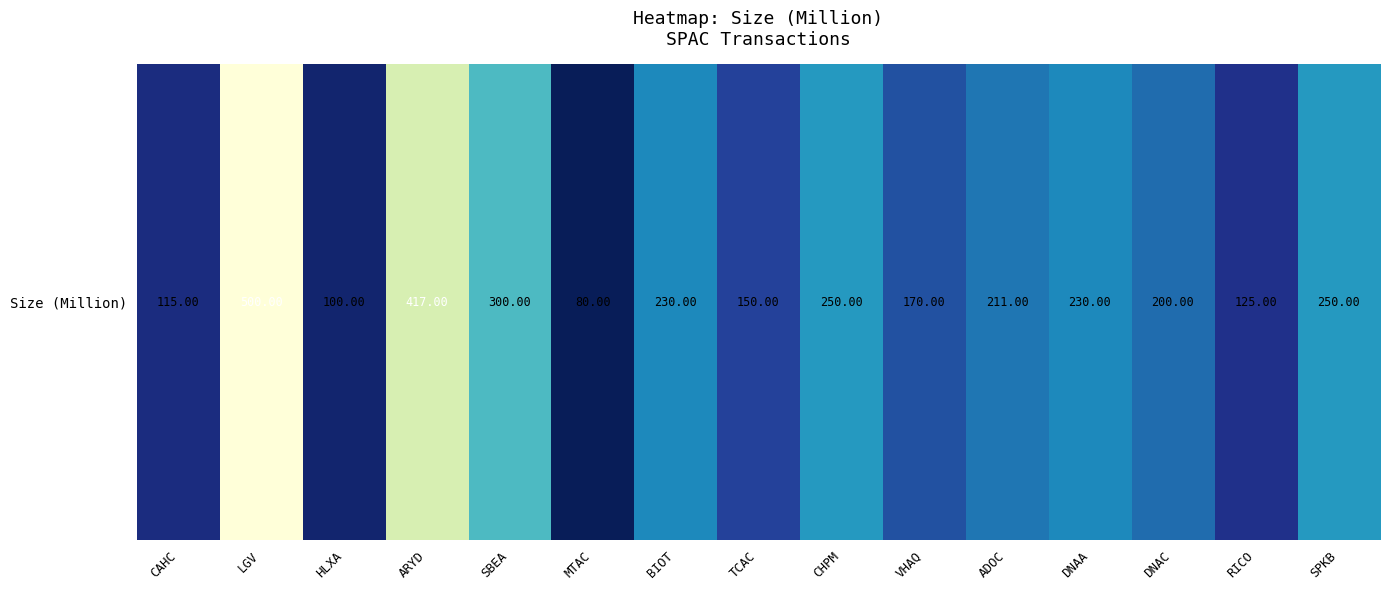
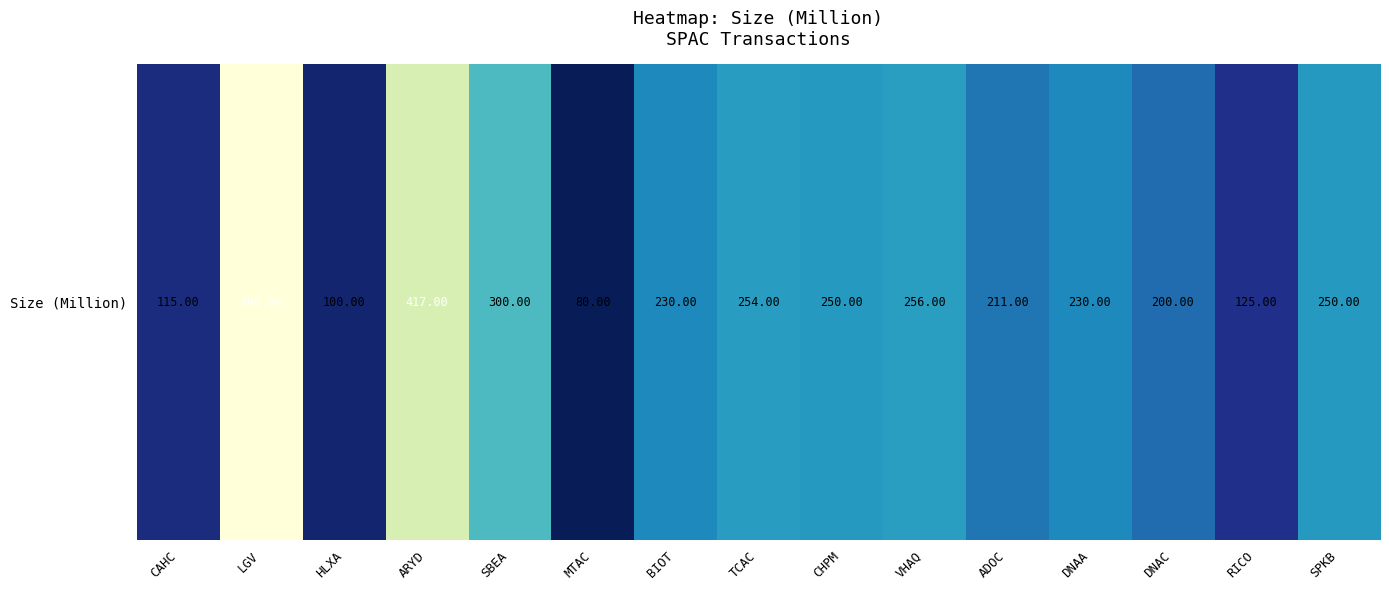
  {
    "Size (Million)": {
      "CAHC": 115.00,
      "HLXA": 100.00,
      "ARYD": 417.00,
      "SBEA": 300.00,
      "MTAC": 80.00,
      "BIOT": 230.00,
-     "TCAC": 150.00,
+     "TCAC": 254.00,
      "CHPM": 250.00,
-     "VHAQ": 170.00,
+     "VHAQ": 256.00,
      "ADOC": 211.00,
      "DNAA": 230.00,
      "DNAC": 200.00,
      "RICO": 125.00,
      "SPKB": 250.00
    }
  }
